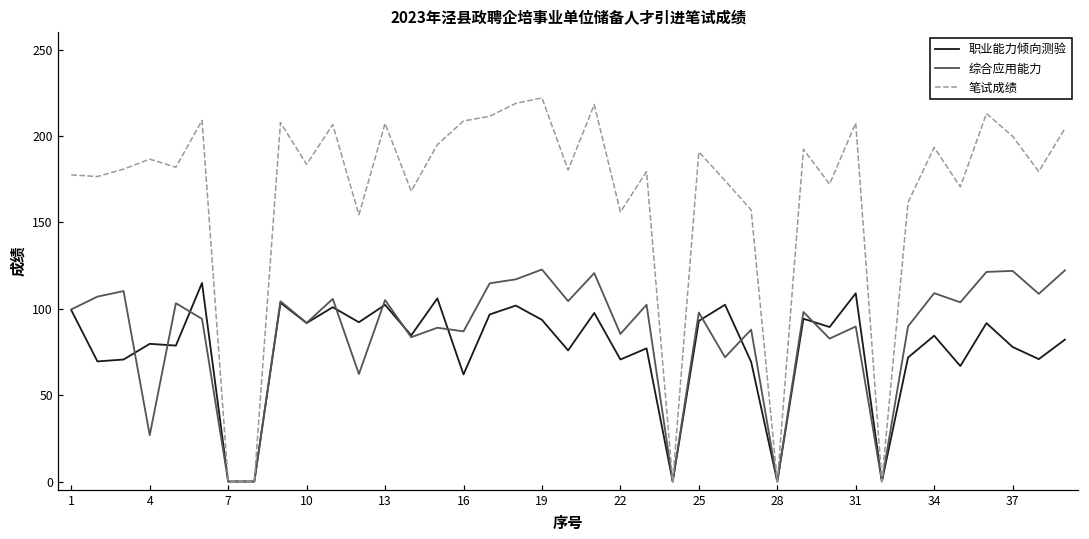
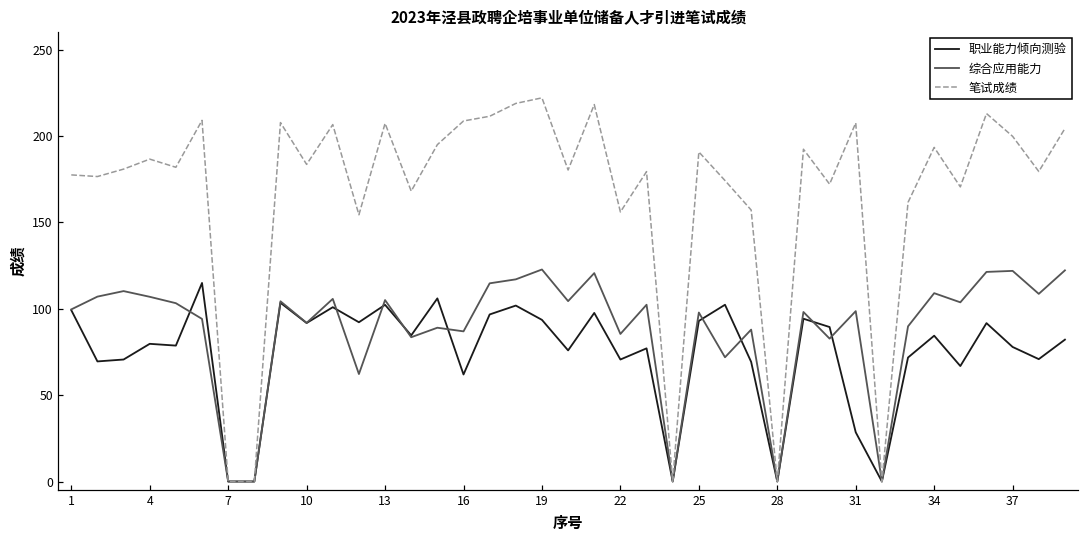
  {
    "职业能力倾向测验": {
      "4": 80,
      "13": 102,
      "16": 62,
      "19": 94,
      "22": 71,
      "25": 93,
-     "31": 109,
+     "31": 28,
      "34": 84,
      "37": 78
    },
    "综合应用能力": {
-     "4": 27,
+     "4": 107,
      "13": 105,
      "16": 87,
      "19": 123,
      "22": 85,
      "25": 98,
-     "31": 90,
+     "31": 99,
      "34": 109,
      "37": 122
    },
    "笔试成绩": {
      "1": 177,
      "4": 187,
      "10": 184,
      "13": 207,
      "16": 209,
      "19": 222,
      "22": 156,
      "25": 191,
      "31": 208,
      "34": 193,
      "37": 200
    }
  }
